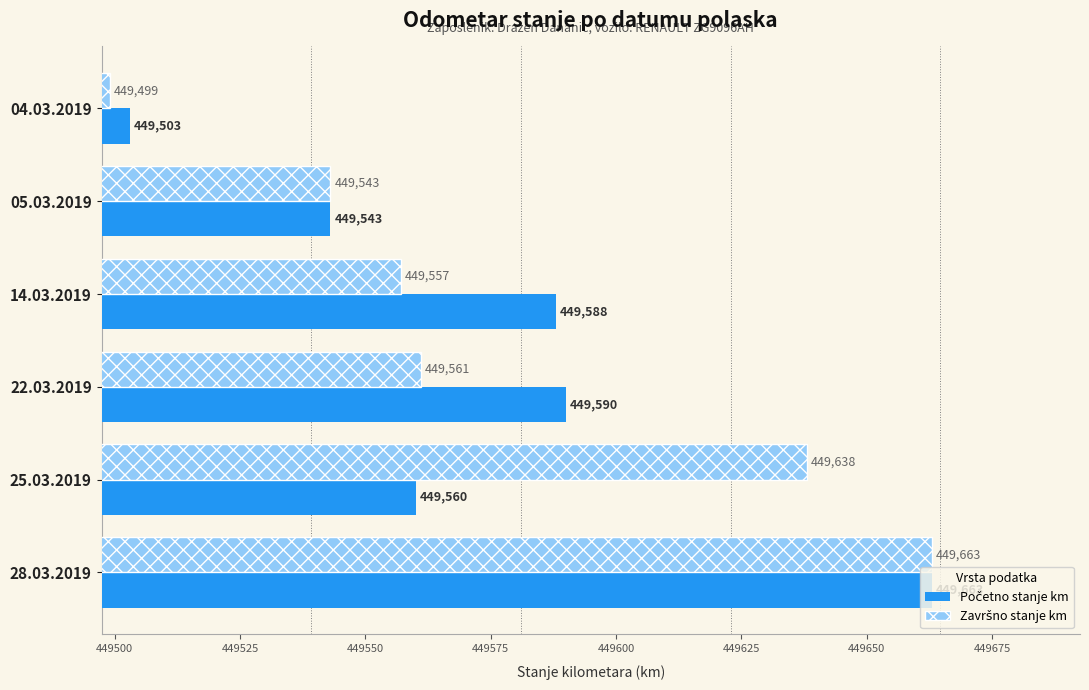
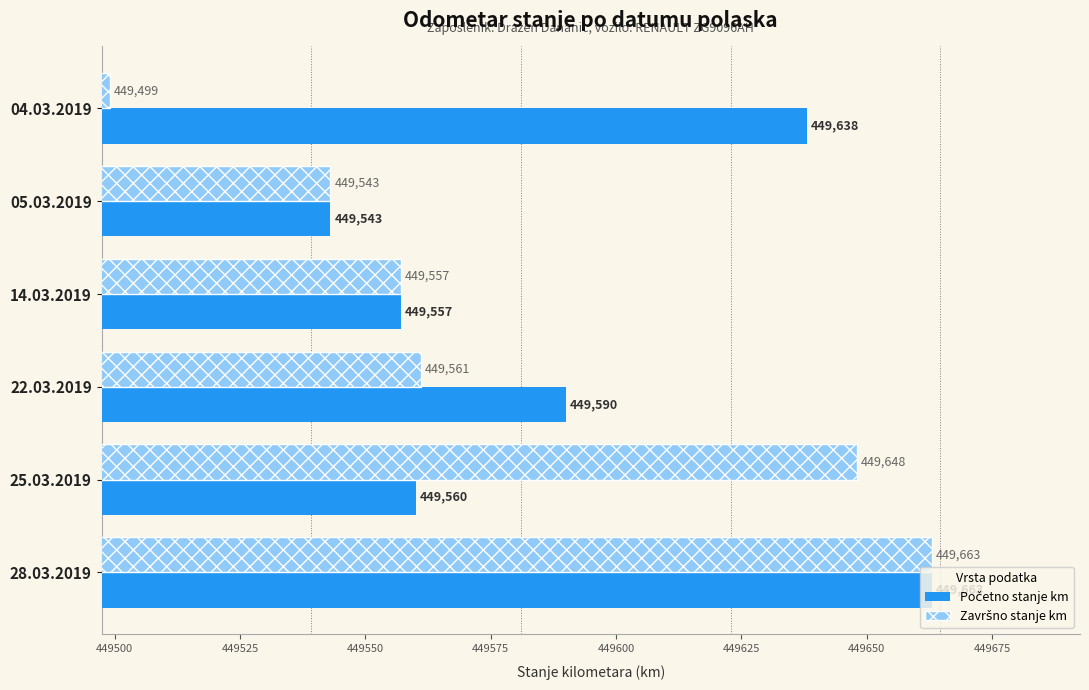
  {
    "Početno stanje km": {
-     "04.03.2019": "449,503",
+     "04.03.2019": "449,638",
      "05.03.2019": "449,543",
-     "14.03.2019": "449,588",
+     "14.03.2019": "449,557",
      "22.03.2019": "449,590",
      "25.03.2019": "449,560"
    },
    "Završno stanje km": {
      "04.03.2019": "449,499",
      "05.03.2019": "449,543",
      "14.03.2019": "449,557",
      "22.03.2019": "449,561",
-     "25.03.2019": "449,638",
+     "25.03.2019": "449,648",
      "28.03.2019": "449,663"
    }
  }
